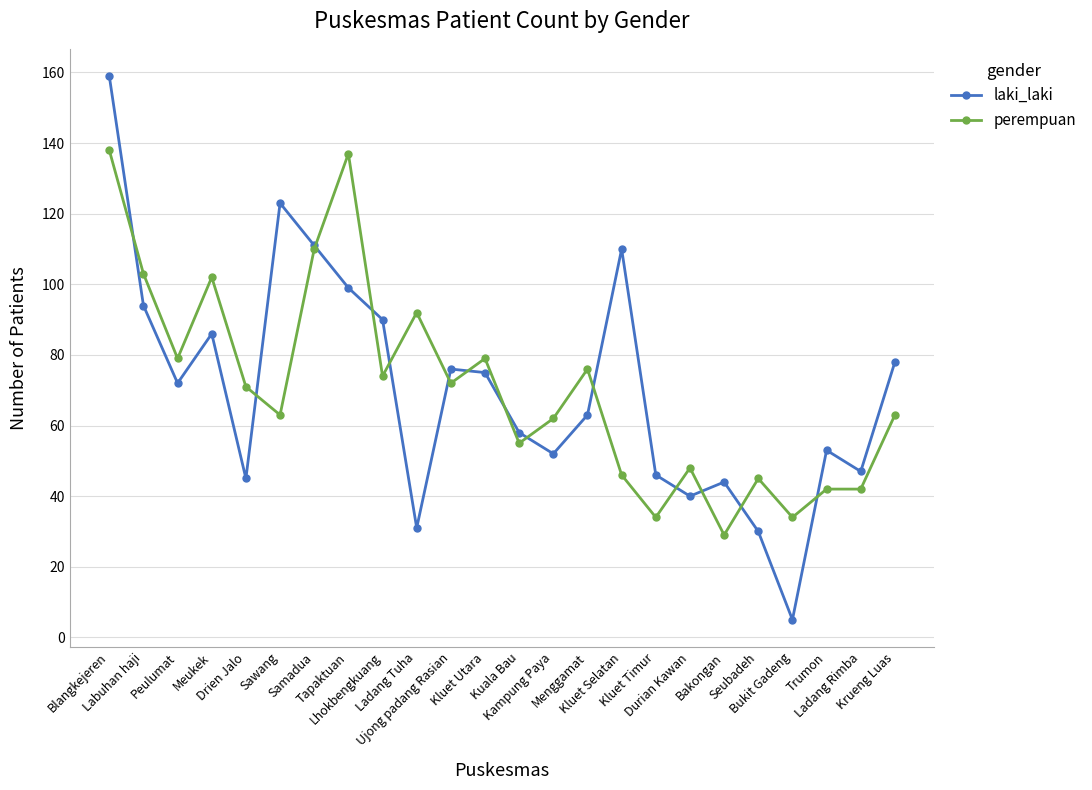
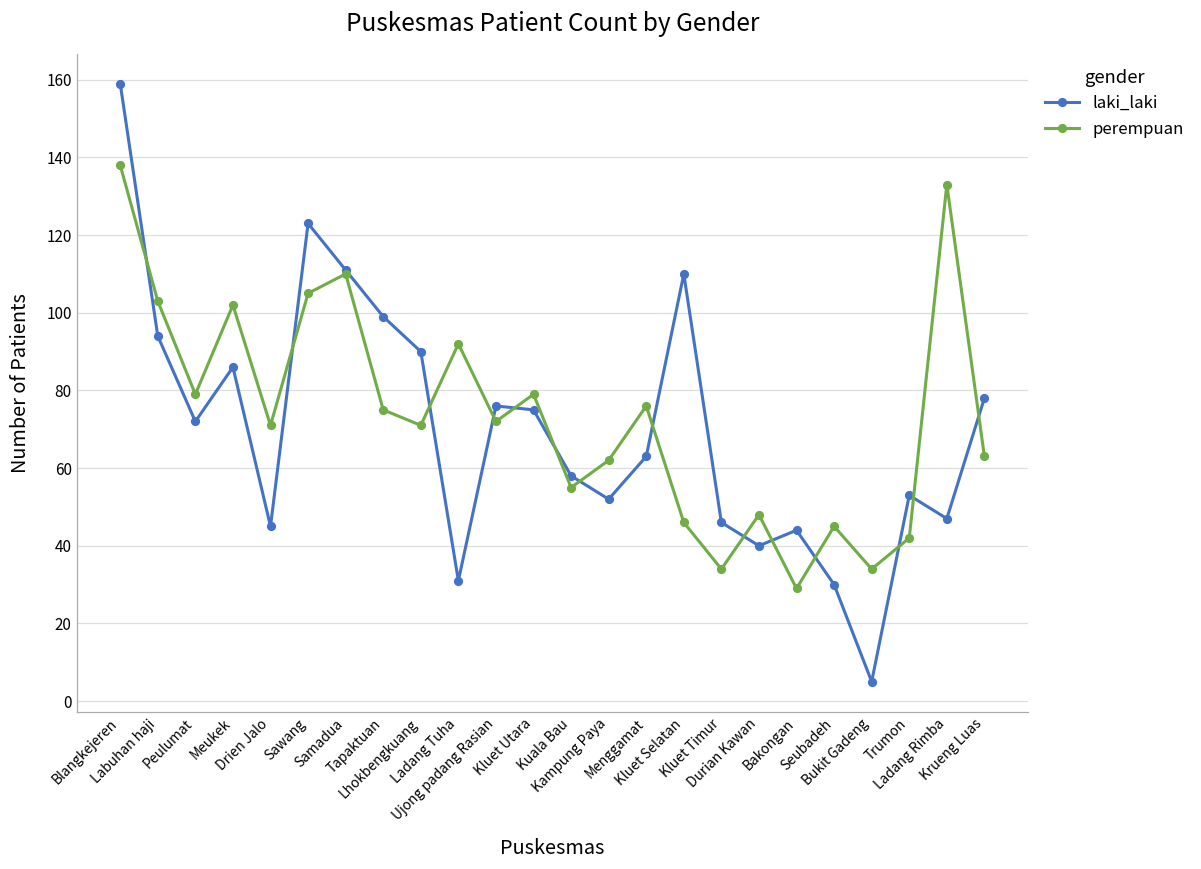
  {
    "laki_laki": {
      "Blangkejeren": 159,
      "Labuhan haji": 94,
      "Peulumat": 72,
      "Meukek": 86,
      "Drien Jalo": 45,
      "Sawang": 123,
      "Samadua": 111,
      "Tapaktuan": 99,
      "Lhokbengkuang": 90,
      "Ladang Tuha": 31,
      "Ujong padang Rasian": 76,
      "Kluet Utara": 75,
      "Kuala Bau": 58,
      "Kampung Paya": 52,
      "Menggamat": 63,
      "Kluet Selatan": 110,
      "Kluet Timur": 46,
      "Durian Kawan": 40,
      "Bakongan": 44,
      "Seubadeh": 30,
      "Bukit Gadeng": 5,
      "Trumon": 53,
      "Ladang Rimba": 47,
      "Krueng Luas": 78
    },
    "perempuan": {
      "Blangkejeren": 138,
      "Labuhan haji": 103,
      "Peulumat": 79,
      "Meukek": 102,
      "Drien Jalo": 71,
-     "Sawang": 63,
+     "Sawang": 105,
      "Samadua": 110,
-     "Tapaktuan": 137,
-     "Lhokbengkuang": 74,
+     "Tapaktuan": 75,
+     "Lhokbengkuang": 71,
      "Ladang Tuha": 92,
      "Ujong padang Rasian": 72,
      "Kluet Utara": 79,
      "Kuala Bau": 55,
      "Kampung Paya": 62,
      "Menggamat": 76,
      "Kluet Selatan": 46,
      "Kluet Timur": 34,
      "Durian Kawan": 48,
      "Bakongan": 29,
      "Seubadeh": 45,
      "Bukit Gadeng": 34,
      "Trumon": 42,
-     "Ladang Rimba": 42,
+     "Ladang Rimba": 133,
      "Krueng Luas": 63
    }
  }
